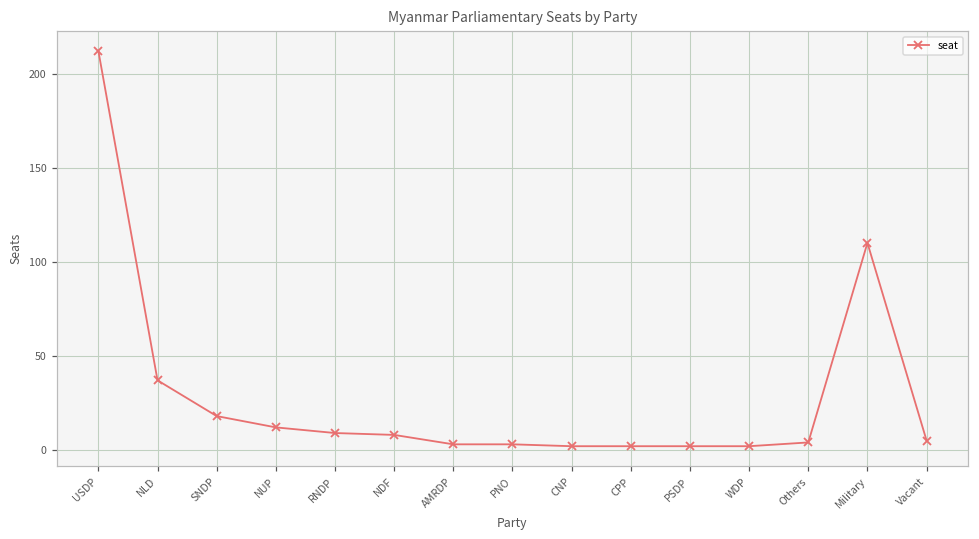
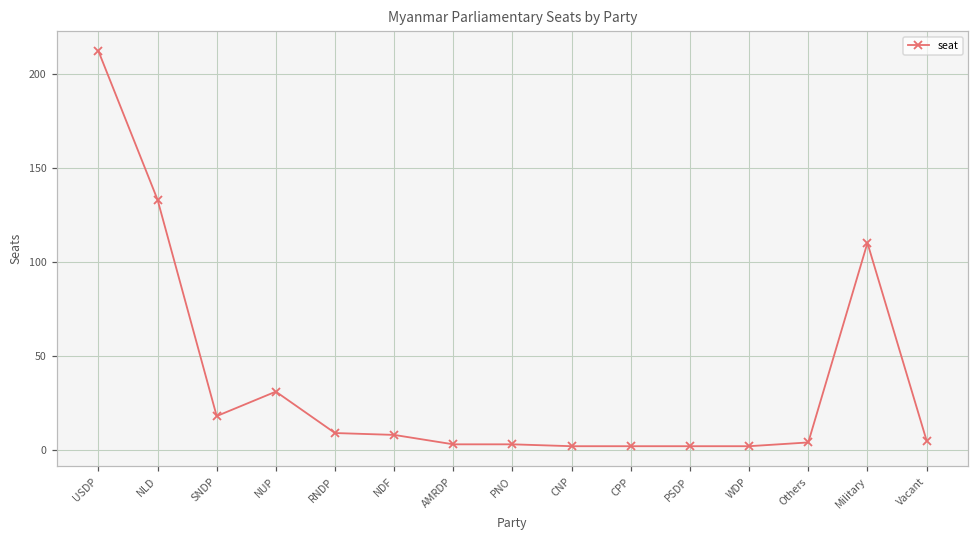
  {
    "USDP": 212,
-   "NLD": 37,
+   "NLD": 133,
    "SNDP": 18,
-   "NUP": 12,
+   "NUP": 31,
    "RNDP": 9,
    "NDF": 8,
    "AMRDP": 3,
    "PNO": 3,
    "CNP": 2,
    "CPP": 2,
    "PSDP": 2,
    "WDP": 2,
    "Others": 4,
    "Military": 110,
    "Vacant": 5
  }
